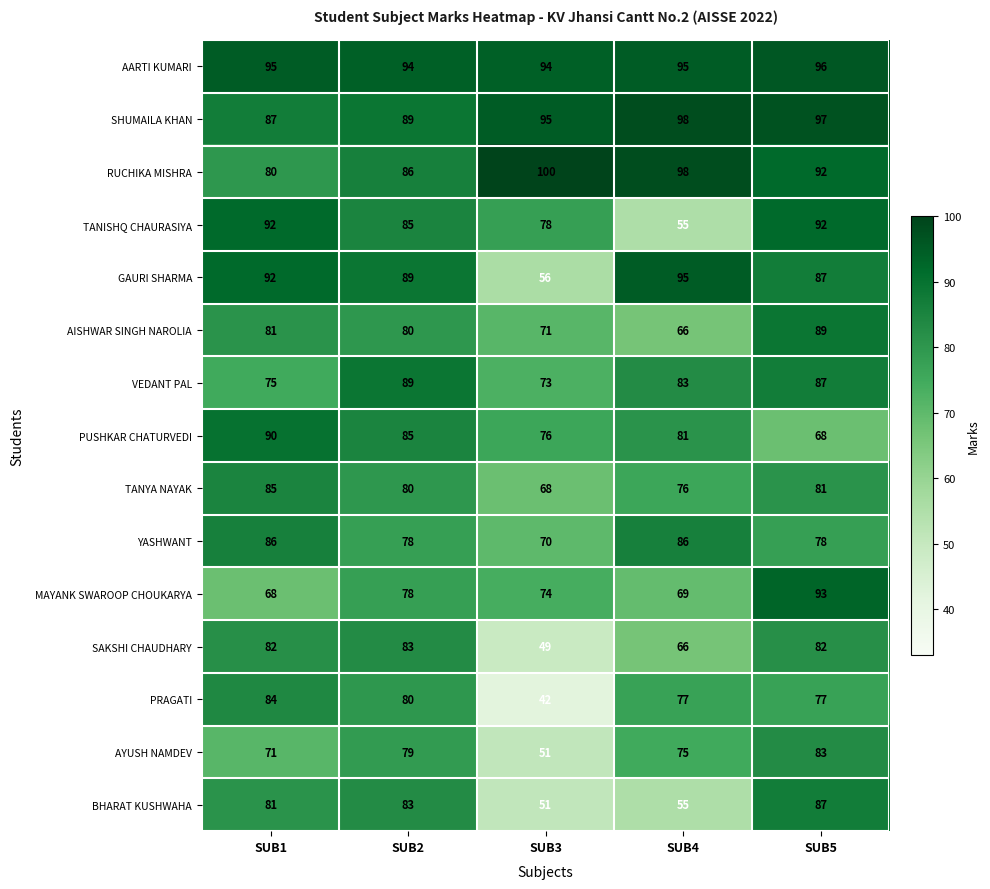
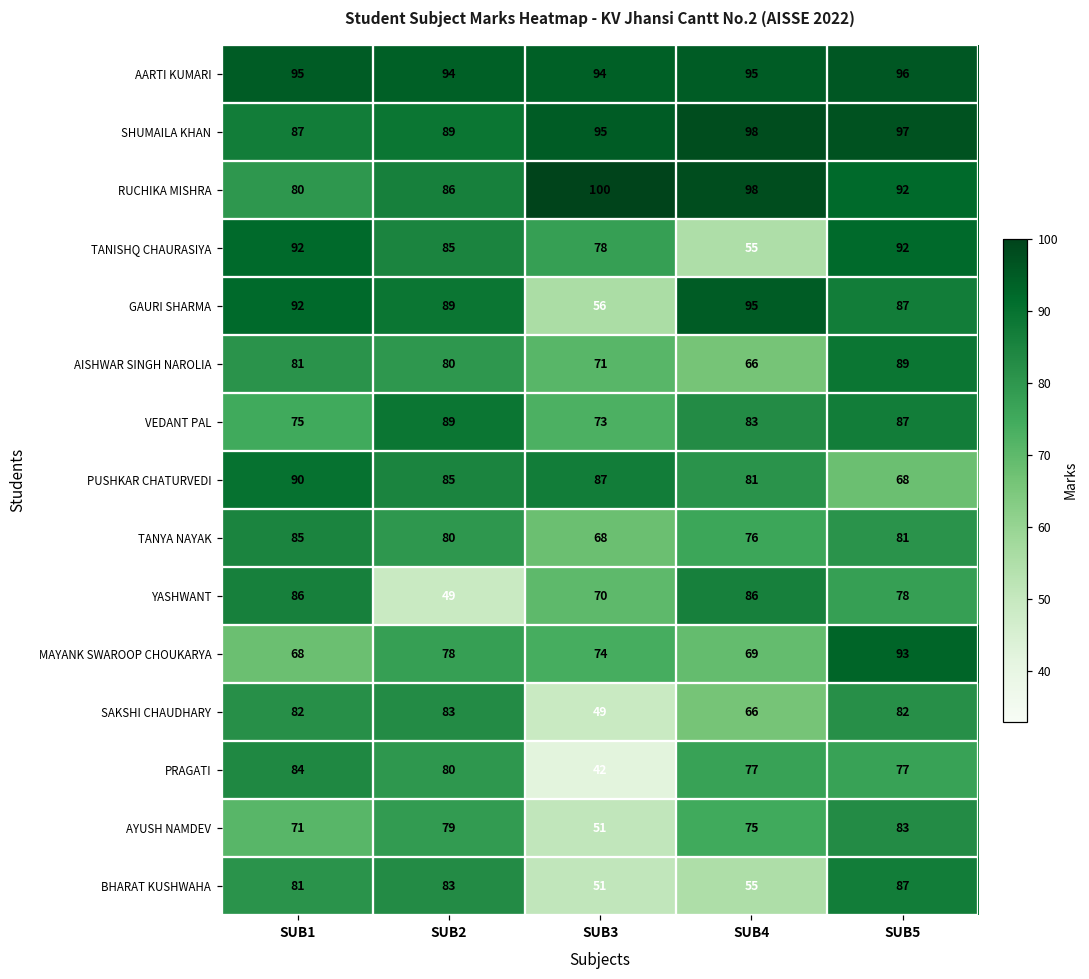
  {
    "AARTI KUMARI": {
      "SUB1": 95,
      "SUB2": 94,
      "SUB3": 94,
      "SUB4": 95,
      "SUB5": 96
    },
    "SHUMAILA KHAN": {
      "SUB1": 87,
      "SUB2": 89,
      "SUB3": 95,
      "SUB4": 98,
      "SUB5": 97
    },
    "RUCHIKA MISHRA": {
      "SUB1": 80,
      "SUB2": 86,
      "SUB3": 100,
      "SUB4": 98,
      "SUB5": 92
    },
    "TANISHQ CHAURASIYA": {
      "SUB1": 92,
      "SUB2": 85,
      "SUB3": 78,
      "SUB4": 55,
      "SUB5": 92
    },
    "GAURI SHARMA": {
      "SUB1": 92,
      "SUB2": 89,
      "SUB3": 56,
      "SUB4": 95,
      "SUB5": 87
    },
    "AISHWAR SINGH NAROLIA": {
      "SUB1": 81,
      "SUB2": 80,
      "SUB3": 71,
      "SUB4": 66,
      "SUB5": 89
    },
    "VEDANT PAL": {
      "SUB1": 75,
      "SUB2": 89,
      "SUB3": 73,
      "SUB4": 83,
      "SUB5": 87
    },
    "PUSHKAR CHATURVEDI": {
      "SUB1": 90,
      "SUB2": 85,
-     "SUB3": 76,
+     "SUB3": 87,
      "SUB4": 81,
      "SUB5": 68
    },
    "TANYA NAYAK": {
      "SUB1": 85,
      "SUB2": 80,
      "SUB3": 68,
      "SUB4": 76,
      "SUB5": 81
    },
    "YASHWANT": {
      "SUB1": 86,
-     "SUB2": 78,
+     "SUB2": 49,
      "SUB3": 70,
      "SUB4": 86,
      "SUB5": 78
    },
    "MAYANK SWAROOP CHOUKARYA": {
      "SUB1": 68,
      "SUB2": 78,
      "SUB3": 74,
      "SUB4": 69,
      "SUB5": 93
    },
    "SAKSHI CHAUDHARY": {
      "SUB1": 82,
      "SUB2": 83,
      "SUB3": 49,
      "SUB4": 66,
      "SUB5": 82
    },
    "PRAGATI": {
      "SUB1": 84,
      "SUB2": 80,
      "SUB4": 77,
      "SUB5": 77
    },
    "AYUSH NAMDEV": {
      "SUB1": 71,
      "SUB2": 79,
      "SUB3": 51,
      "SUB4": 75,
      "SUB5": 83
    },
    "BHARAT KUSHWAHA": {
      "SUB1": 81,
      "SUB2": 83,
      "SUB3": 51,
      "SUB4": 55,
      "SUB5": 87
    }
  }
